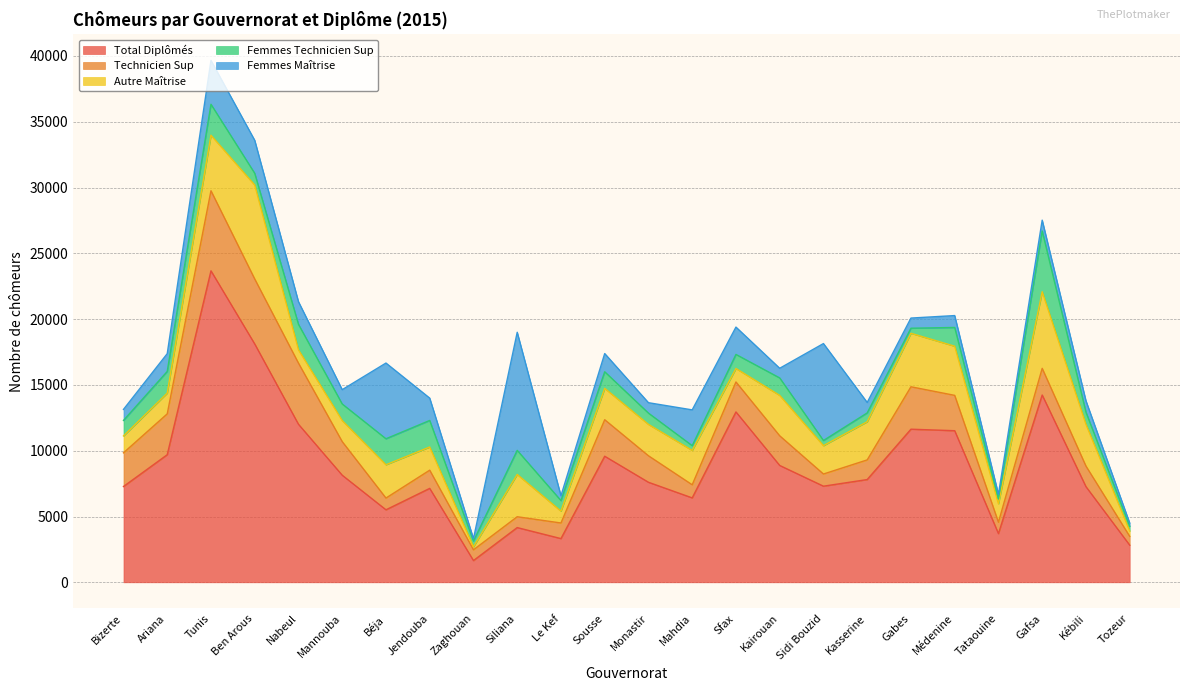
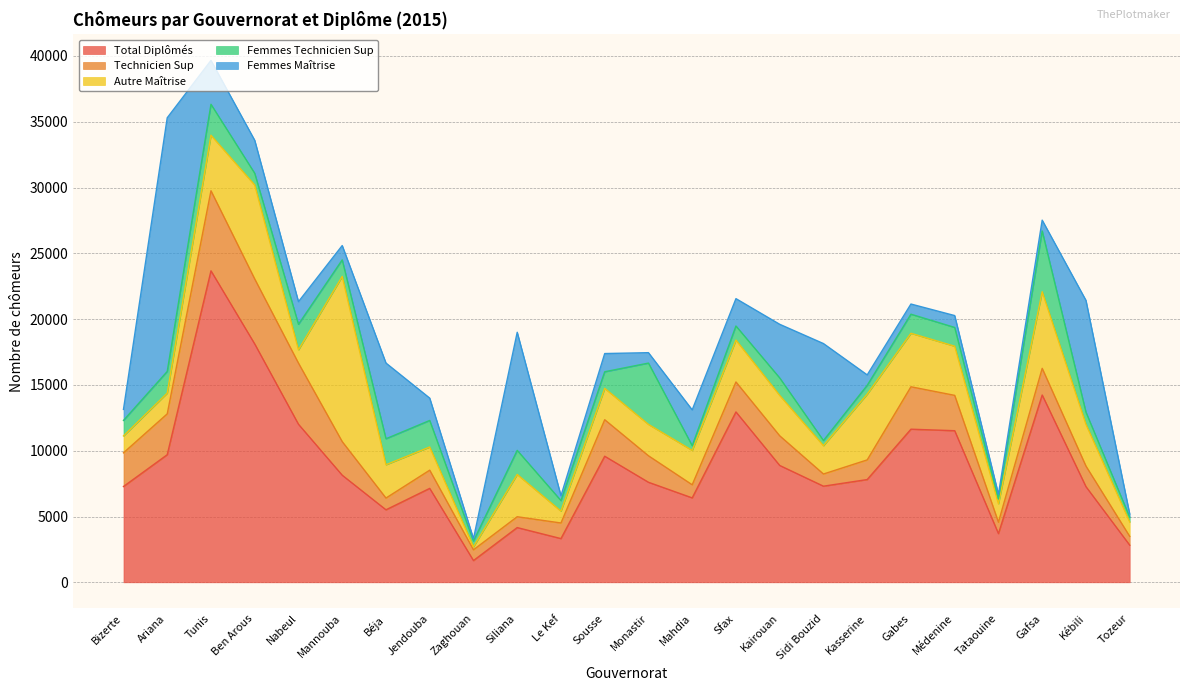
  {
    "Autre Maîtrise": {
      "Bizerte": 1300,
      "Ariana": 1600,
      "Tunis": 4200,
      "Ben Arous": 7100,
      "Nabeul": 1000,
-     "Mannouba": 1600,
+     "Mannouba": 12600,
      "Béja": 2500,
      "Jendouba": 1800,
      "Zaghouan": 200,
      "Siliana": 3200,
      "Le Kef": 900,
      "Sousse": 2400,
      "Monastir": 2400,
      "Mahdia": 2600,
-     "Sfax": 1000,
+     "Sfax": 3200,
      "Kairouan": 3100,
      "Sidi Bouzid": 2200,
-     "Kasserine": 2900,
+     "Kasserine": 5000,
      "Gabes": 4100,
      "Médenine": 3700,
      "Tataouine": 1400,
      "Gafsa": 5800,
      "Kébili": 3200,
-     "Tozeur": 400
+     "Tozeur": 1100
    },
    "Femmes Technicien Sup": {
      "Bizerte": 1200,
      "Ariana": 1600,
      "Tunis": 2400,
      "Ben Arous": 900,
      "Nabeul": 1900,
      "Mannouba": 1300,
      "Béja": 2000,
      "Jendouba": 2000,
      "Siliana": 1800,
      "Le Kef": 800,
      "Sousse": 1300,
-     "Monastir": 900,
+     "Monastir": 4700,
      "Mahdia": 400,
      "Sfax": 1100,
      "Kairouan": 1300,
      "Sidi Bouzid": 400,
      "Kasserine": 700,
-     "Gabes": 400,
+     "Gabes": 1500,
      "Médenine": 1400,
      "Tataouine": 400,
      "Gafsa": 4600,
      "Kébili": 900,
      "Tozeur": 400
    },
    "Femmes Maîtrise": {
      "Bizerte": 800,
-     "Ariana": 1400,
+     "Ariana": 19300,
      "Ben Arous": 2500,
      "Nabeul": 1700,
      "Mannouba": 1100,
      "Béja": 5800,
      "Jendouba": 1700,
      "Siliana": 9000,
      "Le Kef": 400,
      "Sousse": 1400,
      "Monastir": 800,
      "Mahdia": 2700,
      "Sfax": 2100,
-     "Kairouan": 700,
+     "Kairouan": 4100,
      "Sidi Bouzid": 7400,
      "Kasserine": 800,
      "Gabes": 800,
      "Médenine": 900,
      "Tataouine": 300,
      "Gafsa": 800,
-     "Kébili": 900,
+     "Kébili": 8500,
      "Tozeur": 200
    }
  }
